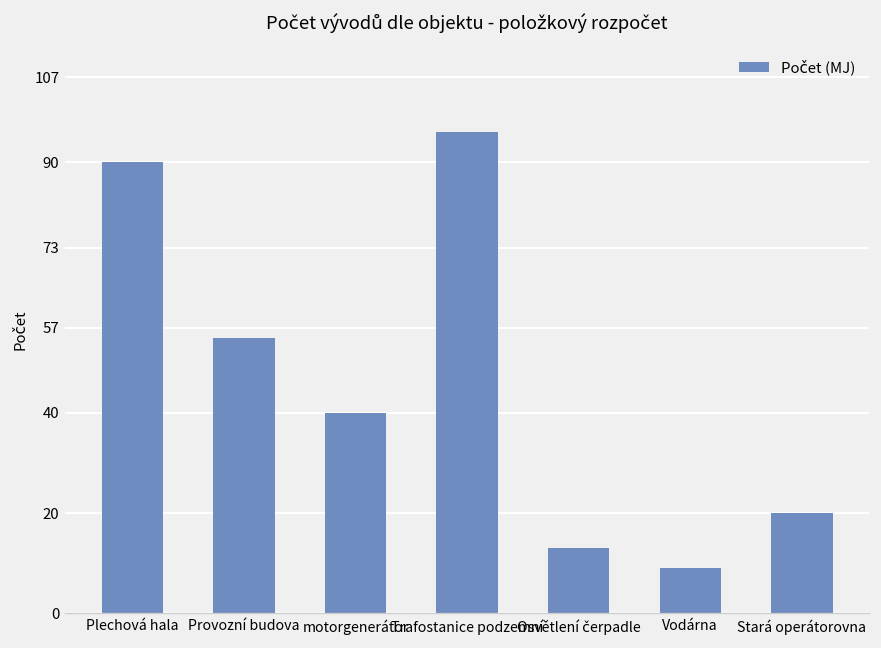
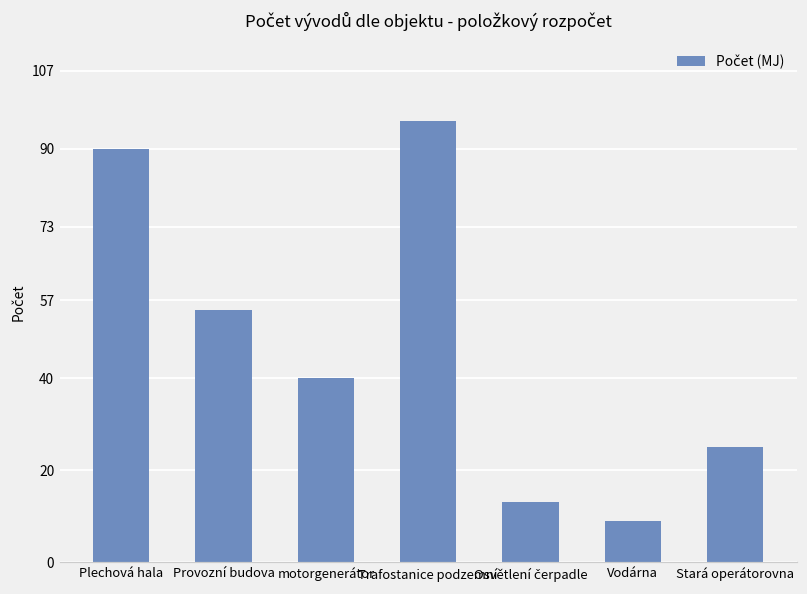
  {
    "Plechová hala": 90,
    "Provozní budova": 55,
    "Vodárna": 9,
-   "Stará operátorovna": 20
+   "Stará operátorovna": 25
  }
